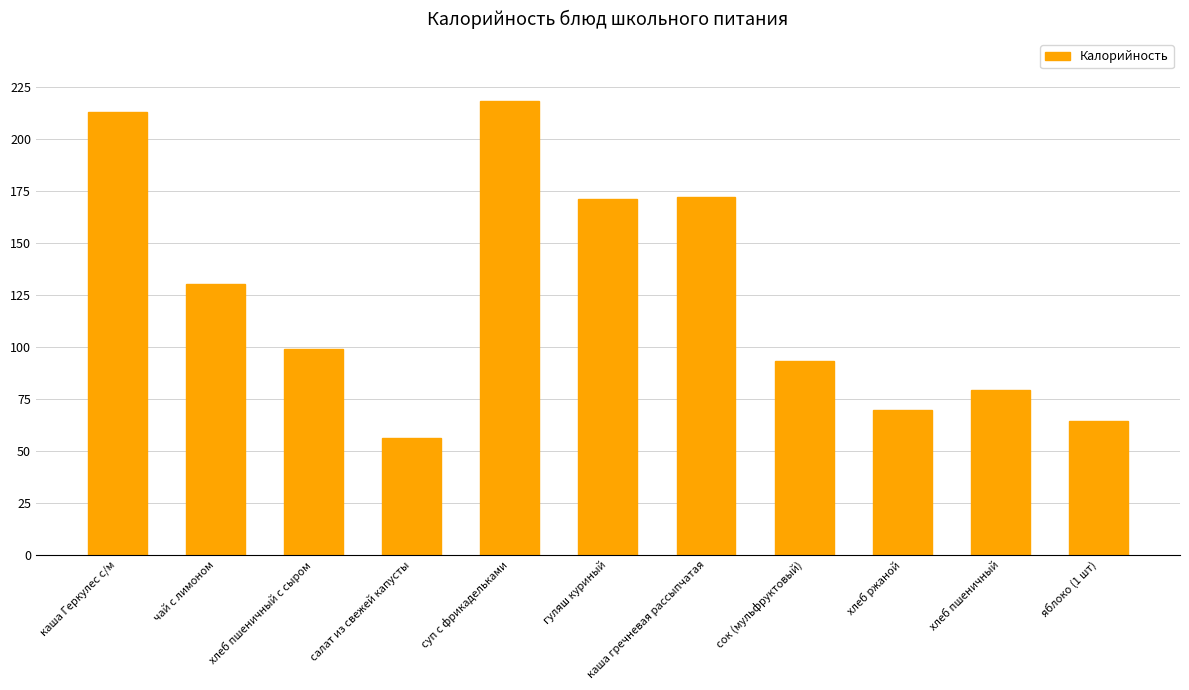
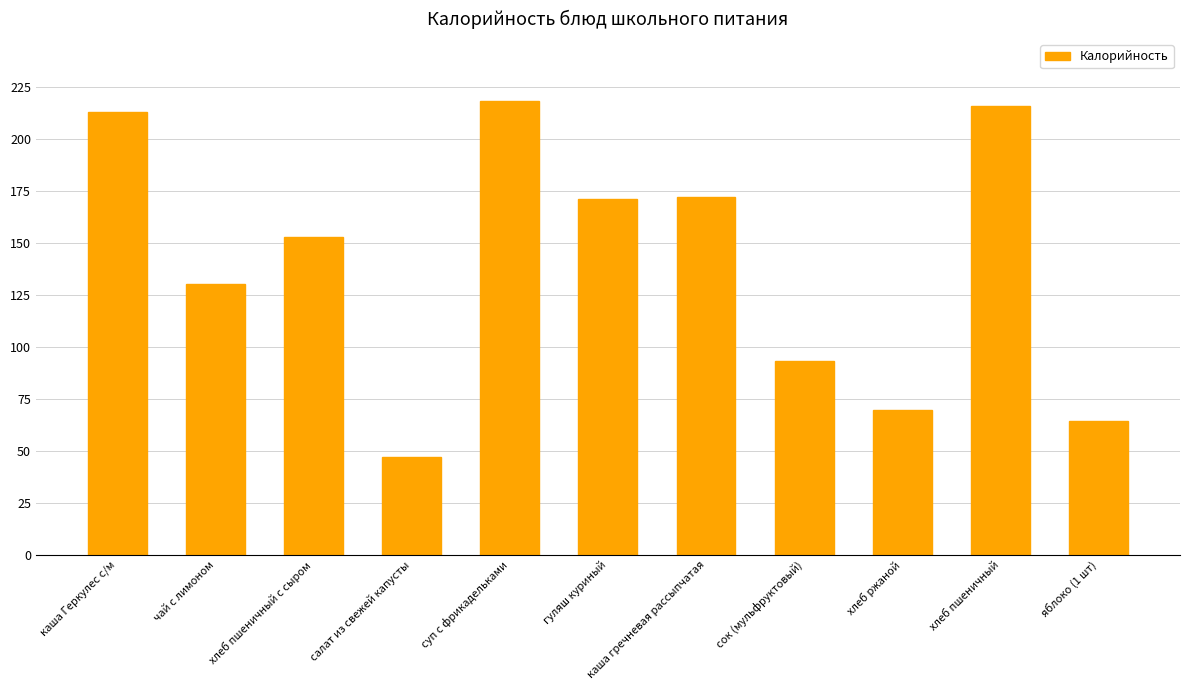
  {
    "каша Геркулес с/м": 213,
    "чай с лимоном": 130,
-   "хлеб пшеничный с сыром": 99,
-   "салат из свежей капусты": 56,
+   "хлеб пшеничный с сыром": 153,
+   "салат из свежей капусты": 47,
    "суп с фрикадельками": 218,
    "гуляш куриный": 171,
    "каша гречневая рассыпчатая": 172,
    "сок (мульфруктовый)": 93,
    "хлеб ржаной": 70,
-   "хлеб пшеничный": 79,
+   "хлеб пшеничный": 216,
    "яблоко (1 шт)": 64
  }
